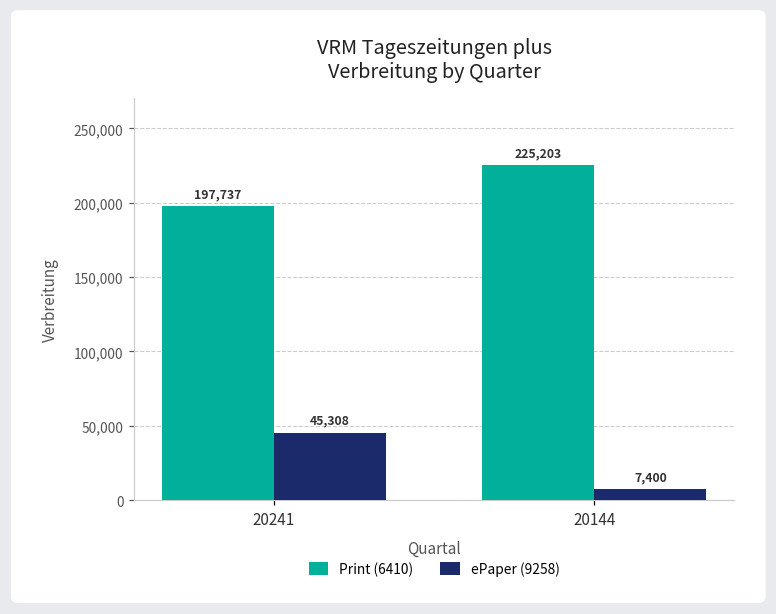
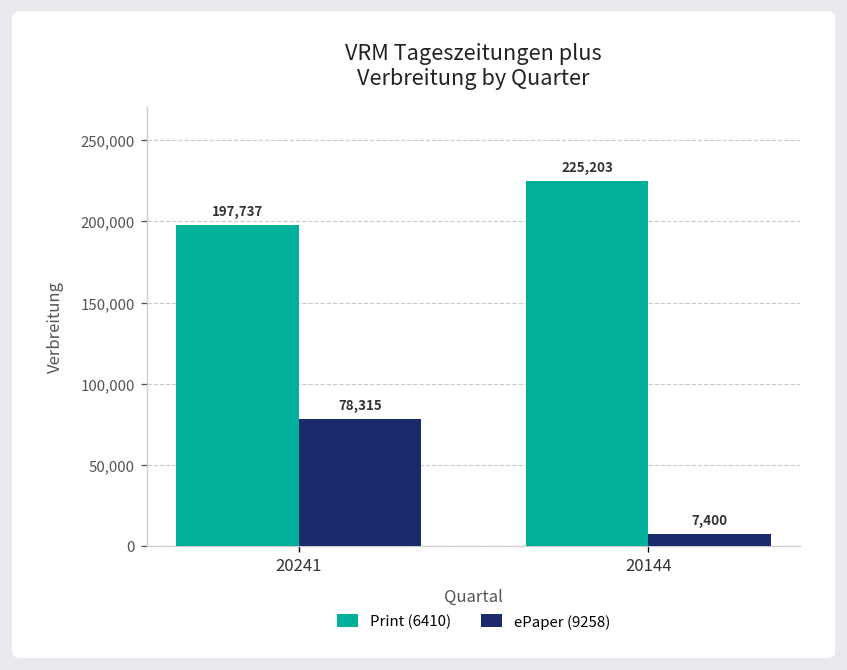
  {
    "Print (6410)": {
      "20241": "197,737",
      "20144": "225,203"
    },
    "ePaper (9258)": {
-     "20241": "45,308",
+     "20241": "78,315",
      "20144": "7,400"
    }
  }
